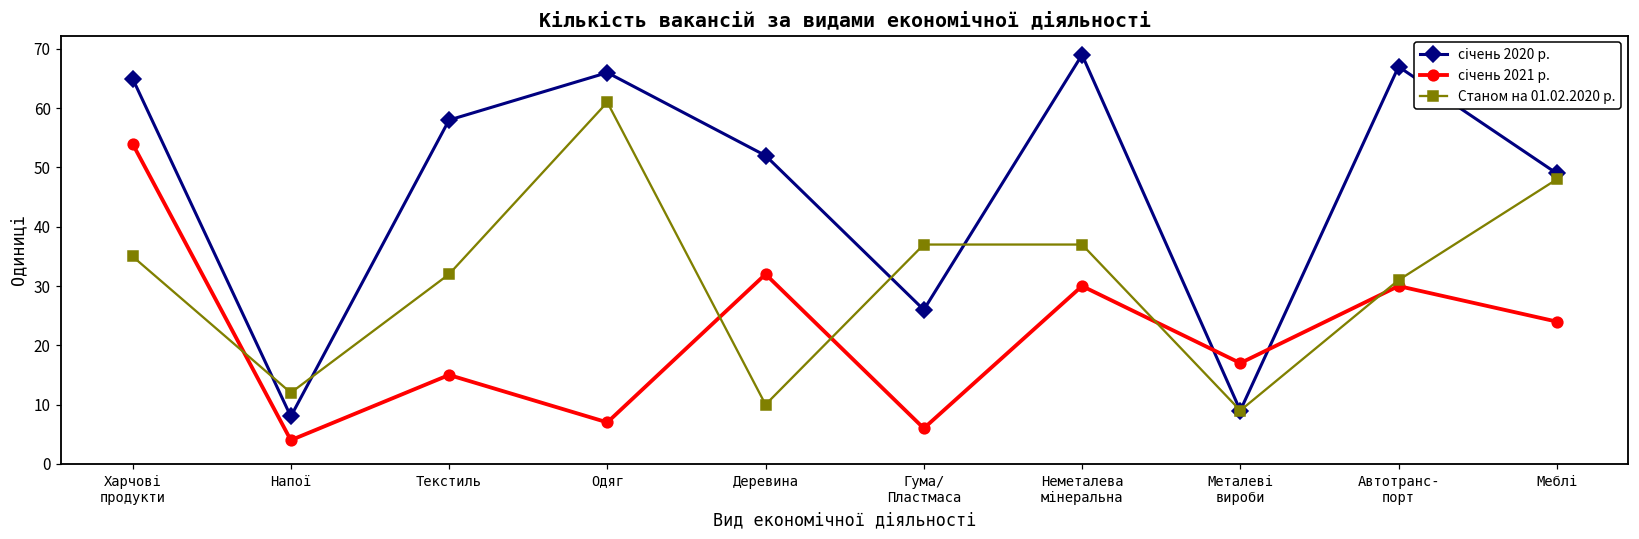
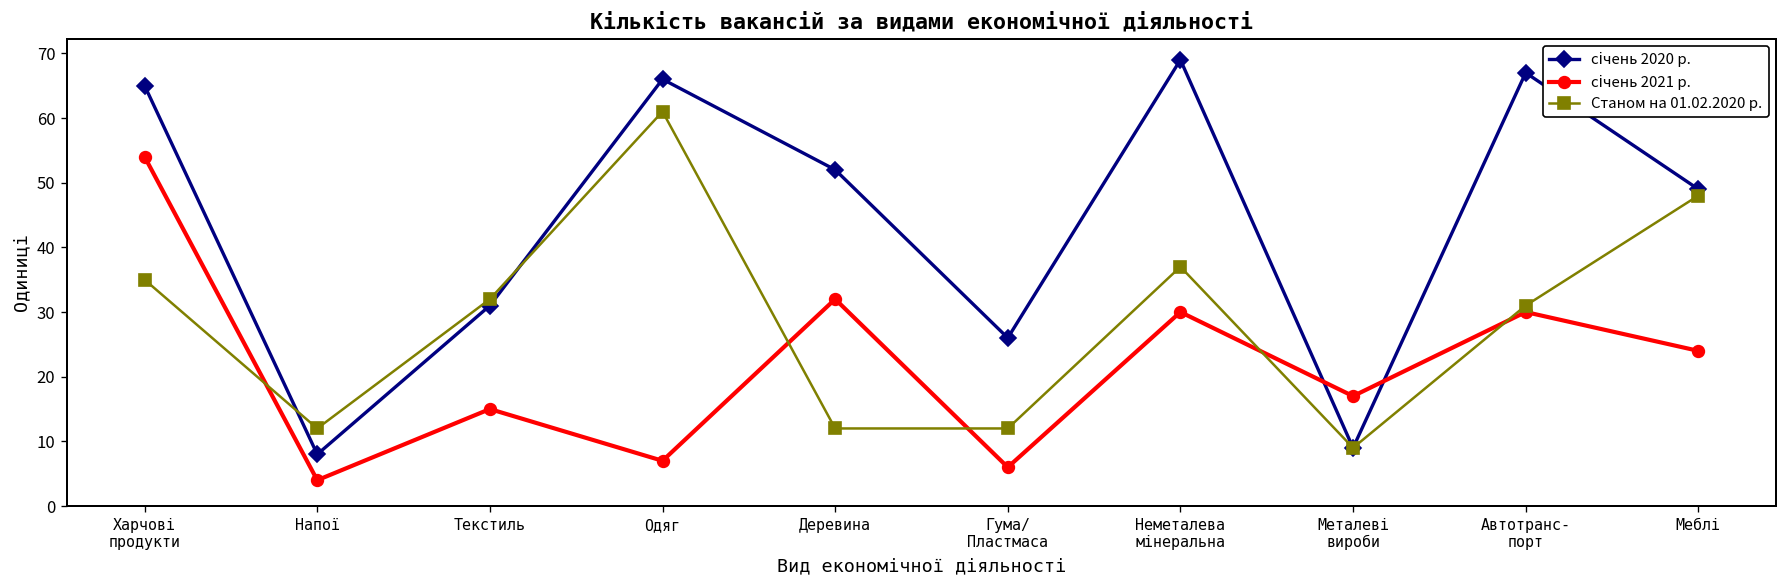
  {
    "січень 2020 р.": {
      "Харчові продукти": 65,
      "Напої": 8,
-     "Текстиль": 58,
+     "Текстиль": 31,
      "Одяг": 66,
      "Деревина": 52,
      "Гума/ Пластмаса": 26,
      "Неметалева мінеральна": 69,
      "Автотранс- порт": 67,
      "Меблі": 49
    },
    "січень 2021 р.": {
      "Харчові продукти": 54,
      "Напої": 4,
      "Текстиль": 15,
      "Одяг": 7,
      "Деревина": 32,
      "Гума/ Пластмаса": 6,
      "Неметалева мінеральна": 30,
      "Металеві вироби": 17,
      "Автотранс- порт": 30,
      "Меблі": 24
    },
    "Станом на 01.02.2020 р.": {
      "Харчові продукти": 35,
      "Напої": 12,
      "Текстиль": 32,
      "Одяг": 61,
-     "Деревина": 10,
-     "Гума/ Пластмаса": 37,
+     "Деревина": 12,
+     "Гума/ Пластмаса": 12,
      "Неметалева мінеральна": 37,
      "Автотранс- порт": 31,
      "Меблі": 48
    }
  }
